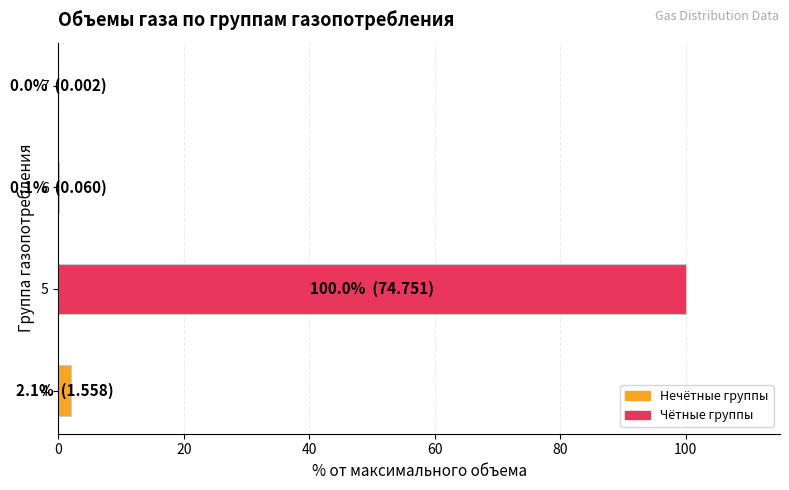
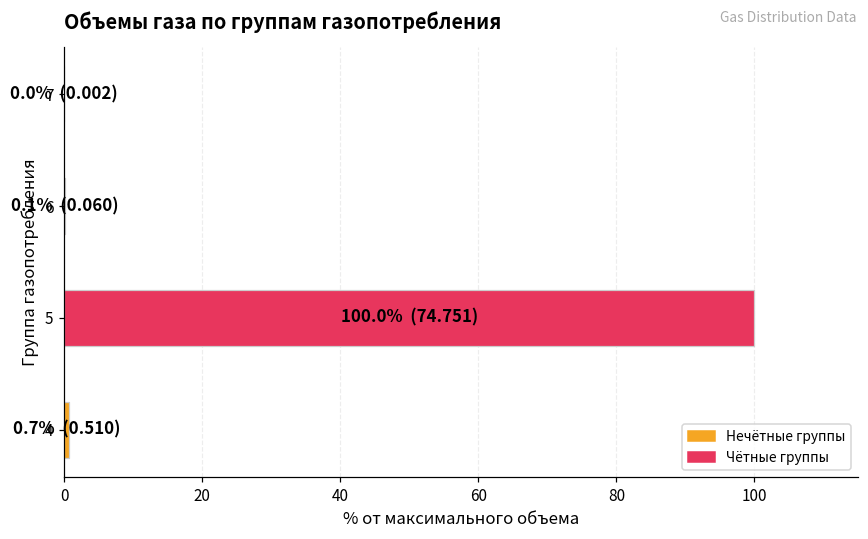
  {
    "7": "0.0%",
    "6": "0.1%",
    "5": "100.0%",
-   "4": "2.1% (1.558)"
+   "4": "0.7% (0.510)"
  }
